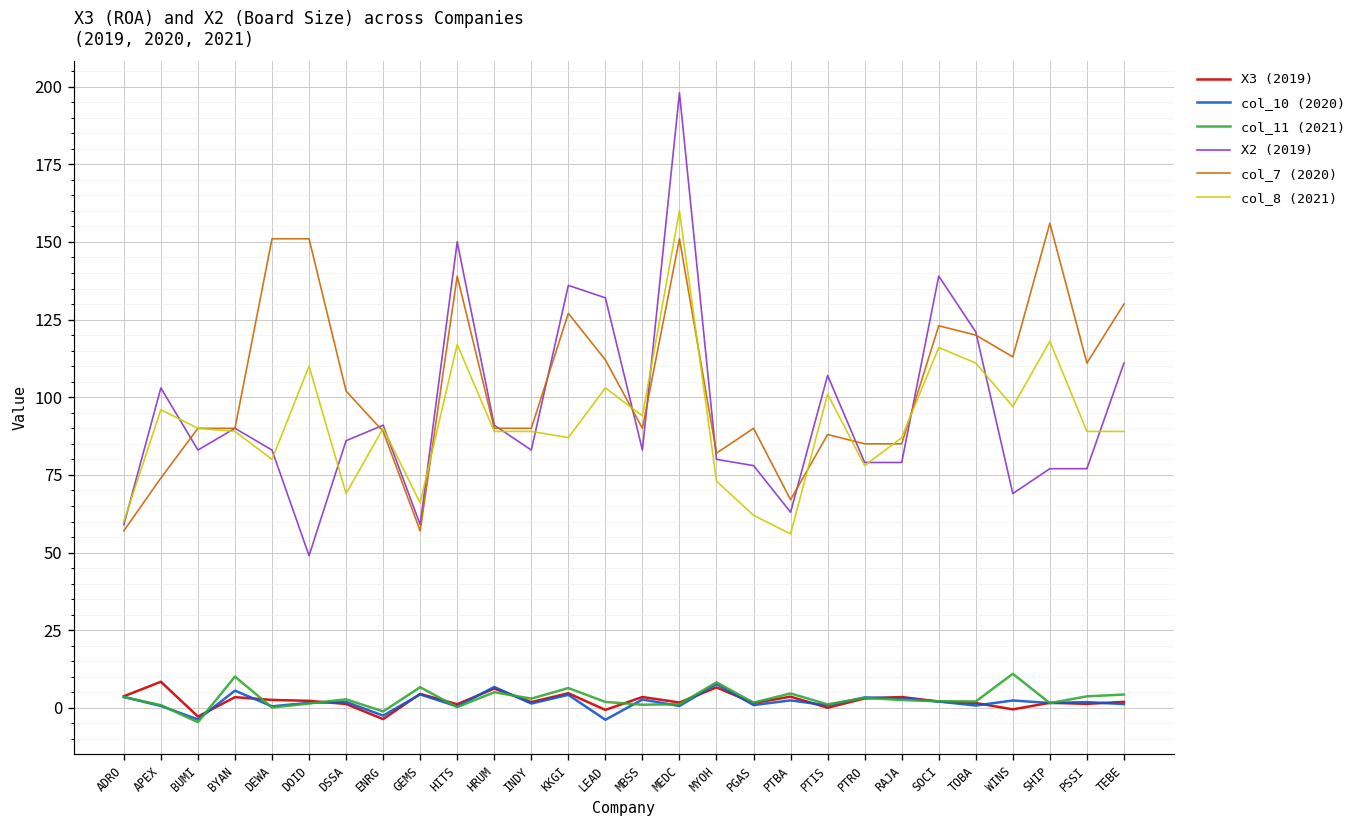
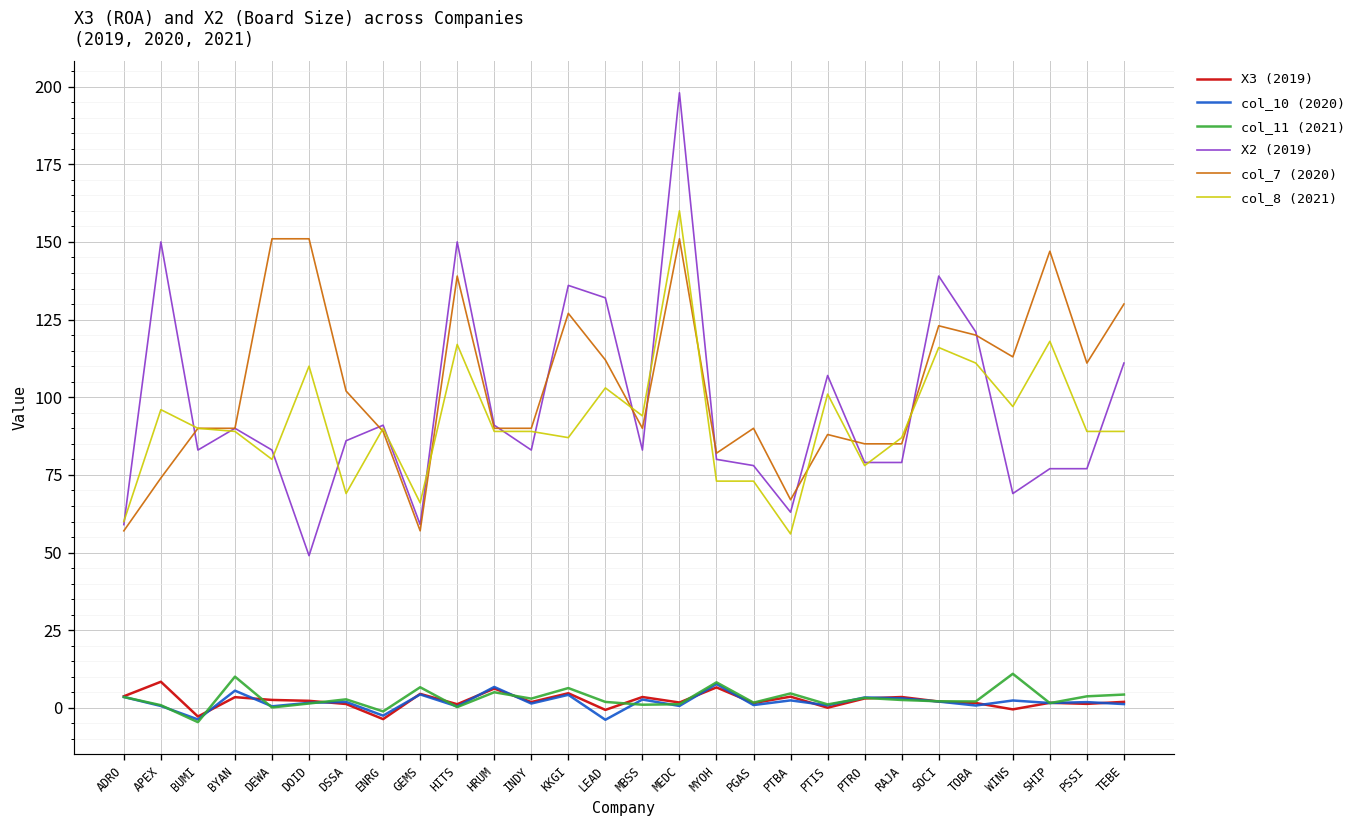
  {
    "X3 (2019)": {
      "APEX": 8,
      "BYAN": 3,
      "DEWA": 3,
      "ENRG": -4,
      "LEAD": -1,
      "MYOH": 7,
      "PTBA": 4,
      "WINS": 0
    },
    "col_10 (2020)": {
      "BYAN": 6,
      "ENRG": -2,
      "LEAD": -4,
      "PTBA": 2,
      "WINS": 2
    },
    "col_11 (2021)": {
      "BYAN": 10,
      "ENRG": -1,
      "GEMS": 7,
      "HRUM": 5,
      "INDY": 3,
      "KKGI": 6,
      "LEAD": 2,
      "MBSS": 1,
      "PTBA": 5,
      "WINS": 11,
      "PSSI": 4,
      "TEBE": 4
    },
    "X2 (2019)": {
      "ADRO": 59,
-     "APEX": 103,
+     "APEX": 150,
      "BUMI": 83,
      "DEWA": 83,
      "DOID": 49,
      "DSSA": 86,
      "ENRG": 91,
      "GEMS": 59,
      "HITS": 150,
      "HRUM": 91,
      "INDY": 83,
      "KKGI": 136,
      "LEAD": 132,
      "MBSS": 83,
      "MEDC": 198,
      "MYOH": 80,
      "PGAS": 78,
      "PTBA": 63,
      "PTIS": 107,
      "PTRO": 79,
      "RAJA": 79,
      "SOCI": 139,
      "TOBA": 121,
      "WINS": 69,
      "SHIP": 77,
      "PSSI": 77,
      "TEBE": 111
    },
    "col_7 (2020)": {
      "ADRO": 57,
      "APEX": 74,
      "DEWA": 151,
      "DOID": 151,
      "DSSA": 102,
      "ENRG": 89,
      "GEMS": 57,
      "HITS": 139,
      "HRUM": 90,
      "INDY": 90,
      "KKGI": 127,
      "LEAD": 112,
      "MBSS": 90,
      "MEDC": 151,
      "MYOH": 82,
      "PGAS": 90,
      "PTBA": 67,
      "PTIS": 88,
      "PTRO": 85,
      "RAJA": 85,
      "SOCI": 123,
      "TOBA": 120,
      "WINS": 113,
-     "SHIP": 156,
+     "SHIP": 147,
      "PSSI": 111,
      "TEBE": 130
    },
    "col_8 (2021)": {
      "ADRO": 60,
      "APEX": 96,
      "BYAN": 89,
      "DEWA": 80,
      "DOID": 110,
      "DSSA": 69,
      "ENRG": 90,
      "GEMS": 66,
      "HITS": 117,
      "HRUM": 89,
      "INDY": 89,
      "KKGI": 87,
      "LEAD": 103,
      "MBSS": 94,
      "MEDC": 160,
      "MYOH": 73,
-     "PGAS": 62,
+     "PGAS": 73,
      "PTBA": 56,
      "PTIS": 101,
      "PTRO": 78,
      "RAJA": 87,
      "SOCI": 116,
      "TOBA": 111,
      "WINS": 97,
      "SHIP": 118,
      "PSSI": 89,
      "TEBE": 89
    }
  }
